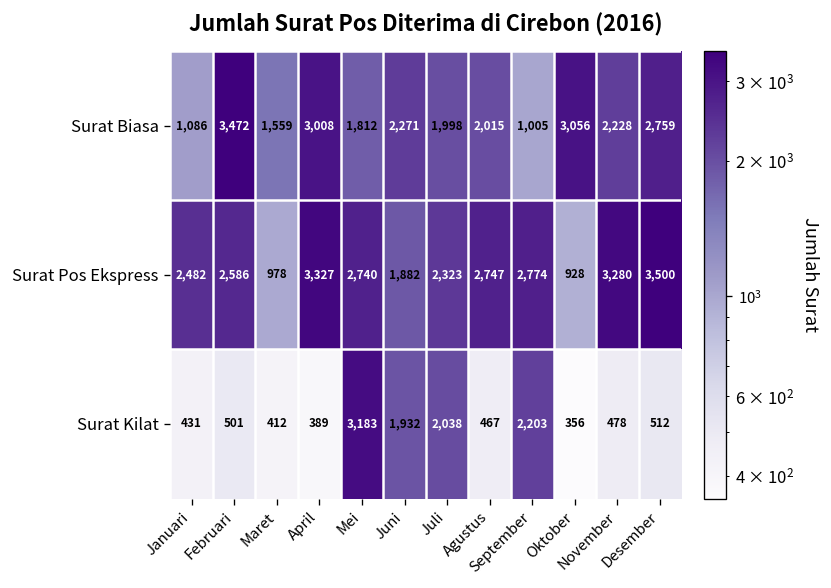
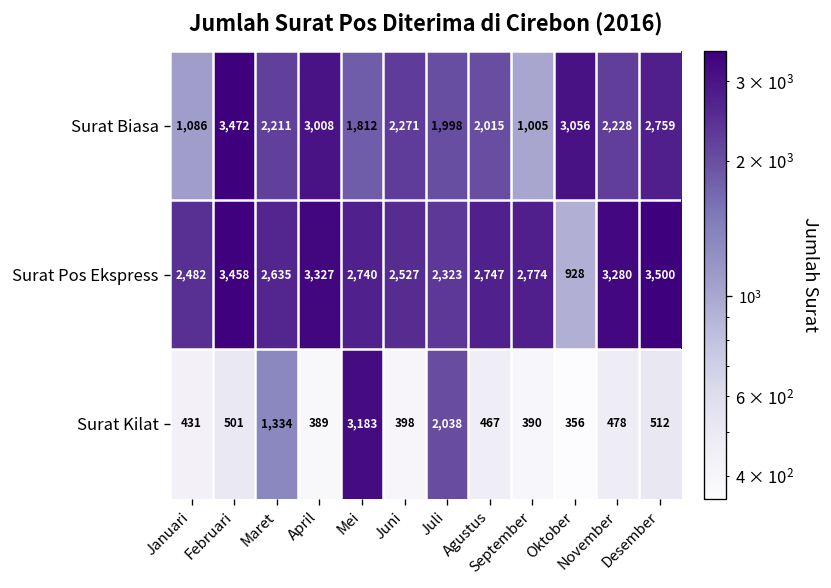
  {
    "Surat Biasa": {
      "Januari": "1,086",
      "Februari": "3,472",
-     "Maret": "1,559",
+     "Maret": "2,211",
      "April": "3,008",
      "Mei": "1,812",
      "Juni": "2,271",
      "Juli": "1,998",
      "Agustus": "2,015",
      "September": "1,005",
      "Oktober": "3,056",
      "November": "2,228",
      "Desember": "2,759"
    },
    "Surat Pos Ekspress": {
      "Januari": "2,482",
-     "Februari": "2,586",
-     "Maret": "978",
+     "Februari": "3,458",
+     "Maret": "2,635",
      "April": "3,327",
      "Mei": "2,740",
-     "Juni": "1,882",
+     "Juni": "2,527",
      "Juli": "2,323",
      "Agustus": "2,747",
      "September": "2,774",
      "Oktober": "928",
      "November": "3,280",
      "Desember": "3,500"
    },
    "Surat Kilat": {
      "Januari": "431",
      "Februari": "501",
-     "Maret": "412",
+     "Maret": "1,334",
      "April": "389",
      "Mei": "3,183",
-     "Juni": "1,932",
+     "Juni": "398",
      "Juli": "2,038",
      "Agustus": "467",
-     "September": "2,203",
+     "September": "390",
      "Oktober": "356",
      "November": "478",
      "Desember": "512"
    }
  }
